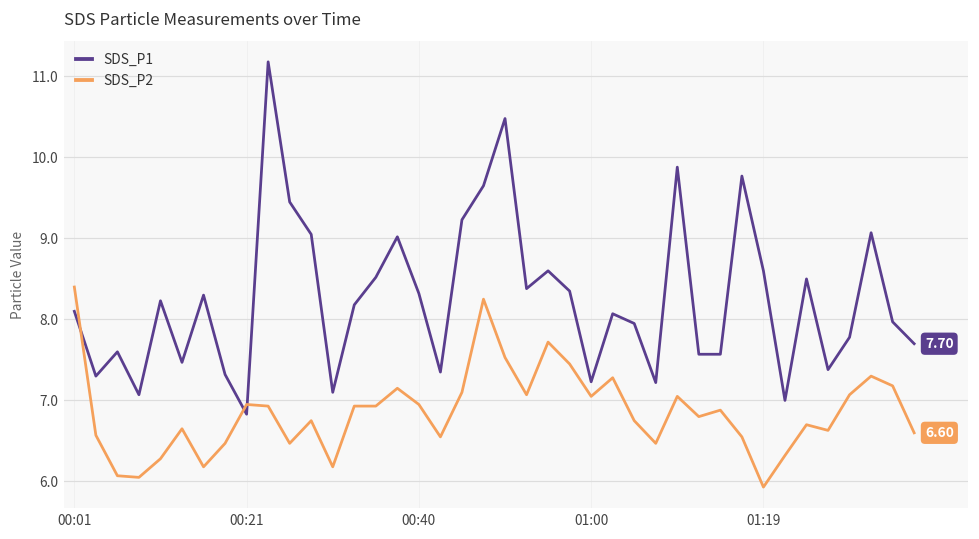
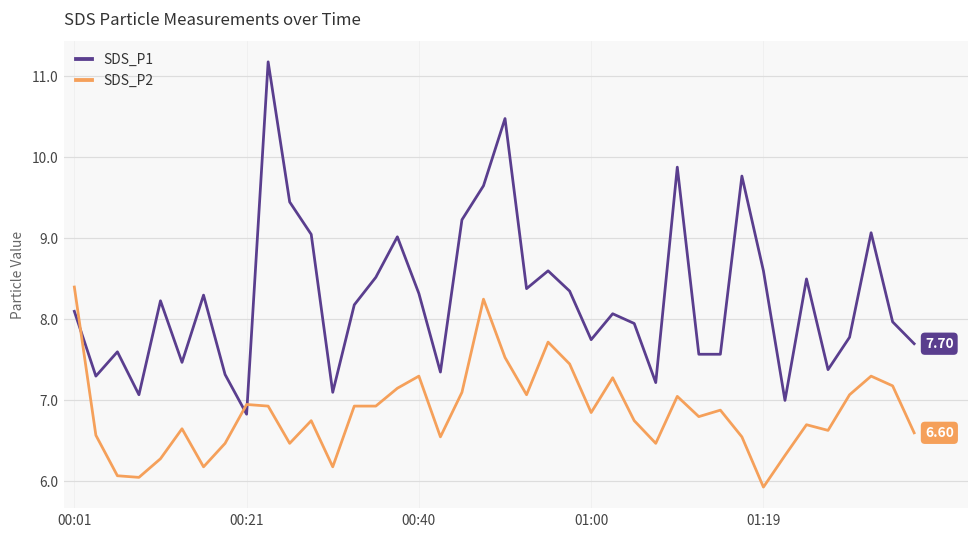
  {
    "SDS_P1": {
      "00:01": 8.1,
      "00:21": 6.8,
      "00:40": 8.3,
-     "01:00": 7.2,
+     "01:00": 7.8,
      "01:19": 8.6
    },
    "SDS_P2": {
      "00:01": 8.4,
      "00:21": 7.0,
-     "00:40": 7.0,
-     "01:00": 7.1,
+     "00:40": 7.3,
+     "01:00": 6.9,
      "01:19": 5.9
    }
  }
